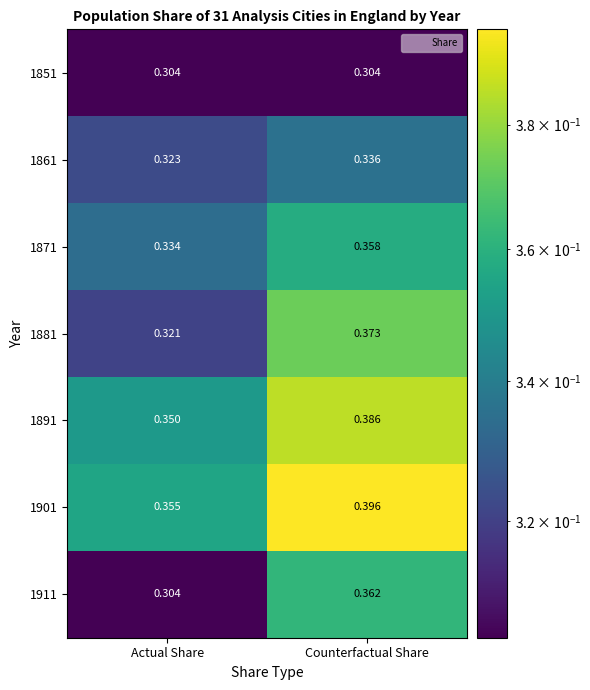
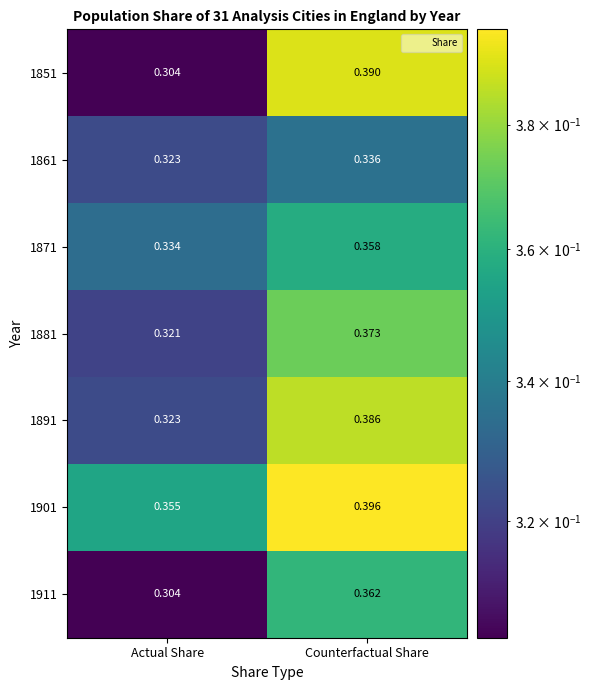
  {
    "1851": {
      "Actual Share": 0.304,
-     "Counterfactual Share": 0.304
+     "Counterfactual Share": 0.390
    },
    "1861": {
      "Actual Share": 0.323,
      "Counterfactual Share": 0.336
    },
    "1871": {
      "Actual Share": 0.334,
      "Counterfactual Share": 0.358
    },
    "1881": {
      "Actual Share": 0.321,
      "Counterfactual Share": 0.373
    },
    "1891": {
-     "Actual Share": 0.350,
+     "Actual Share": 0.323,
      "Counterfactual Share": 0.386
    },
    "1901": {
      "Actual Share": 0.355,
      "Counterfactual Share": 0.396
    },
    "1911": {
      "Actual Share": 0.304,
      "Counterfactual Share": 0.362
    }
  }
